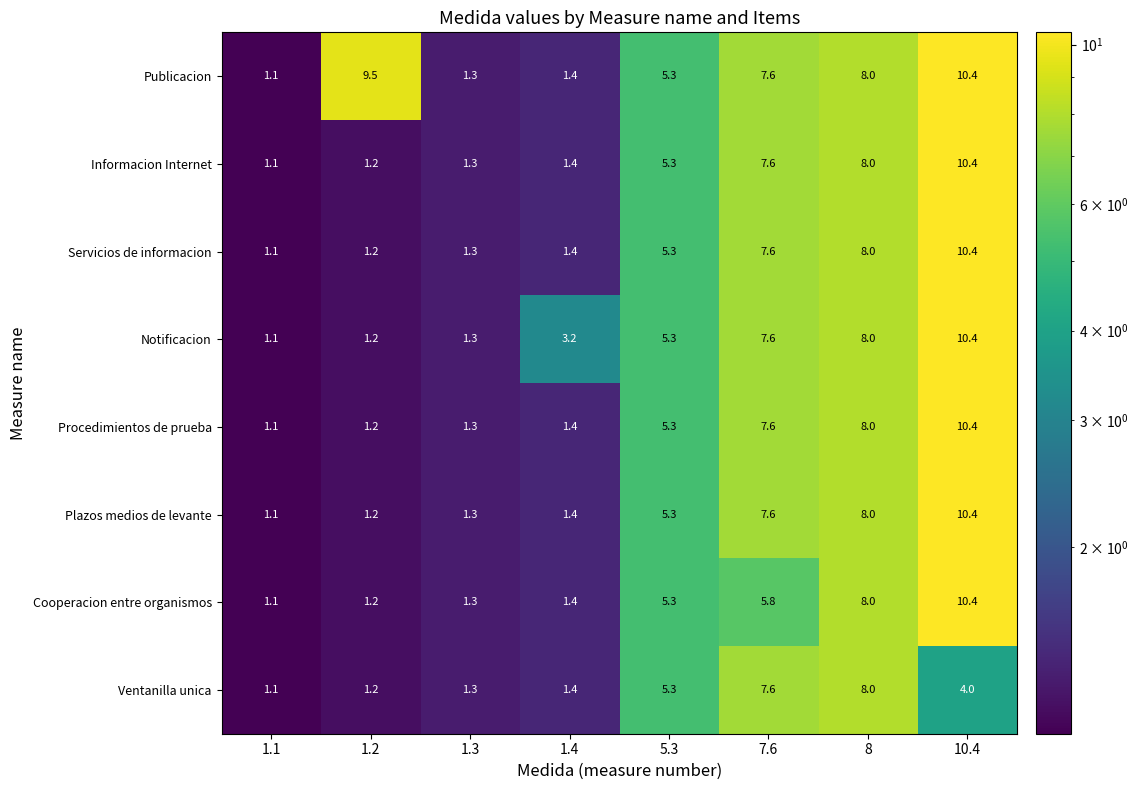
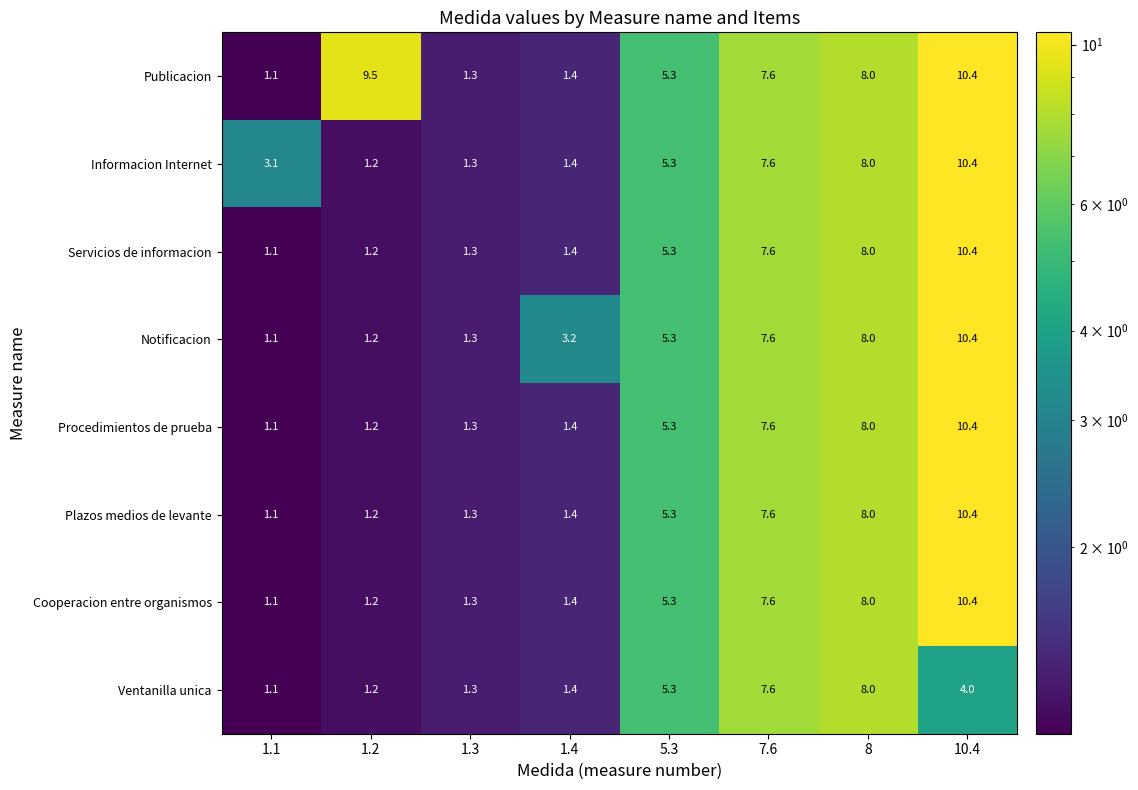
  {
    "Publicacion": {
      "1.1": 1.1,
      "1.2": 9.5,
      "1.3": 1.3,
      "1.4": 1.4,
      "5.3": 5.3,
      "7.6": 7.6,
      "8": 8.0,
      "10.4": 10.4
    },
    "Informacion Internet": {
-     "1.1": 1.1,
+     "1.1": 3.1,
      "1.2": 1.2,
      "1.3": 1.3,
      "1.4": 1.4,
      "5.3": 5.3,
      "7.6": 7.6,
      "8": 8.0,
      "10.4": 10.4
    },
    "Servicios de informacion": {
      "1.1": 1.1,
      "1.2": 1.2,
      "1.3": 1.3,
      "1.4": 1.4,
      "5.3": 5.3,
      "7.6": 7.6,
      "8": 8.0,
      "10.4": 10.4
    },
    "Notificacion": {
      "1.1": 1.1,
      "1.2": 1.2,
      "1.3": 1.3,
      "1.4": 3.2,
      "5.3": 5.3,
      "7.6": 7.6,
      "8": 8.0,
      "10.4": 10.4
    },
    "Procedimientos de prueba": {
      "1.1": 1.1,
      "1.2": 1.2,
      "1.3": 1.3,
      "1.4": 1.4,
      "5.3": 5.3,
      "7.6": 7.6,
      "8": 8.0,
      "10.4": 10.4
    },
    "Plazos medios de levante": {
      "1.1": 1.1,
      "1.2": 1.2,
      "1.3": 1.3,
      "1.4": 1.4,
      "5.3": 5.3,
      "7.6": 7.6,
      "8": 8.0,
      "10.4": 10.4
    },
    "Cooperacion entre organismos": {
      "1.1": 1.1,
      "1.2": 1.2,
      "1.3": 1.3,
      "1.4": 1.4,
      "5.3": 5.3,
-     "7.6": 5.8,
+     "7.6": 7.6,
      "8": 8.0,
      "10.4": 10.4
    },
    "Ventanilla unica": {
      "1.1": 1.1,
      "1.2": 1.2,
      "1.3": 1.3,
      "1.4": 1.4,
      "5.3": 5.3,
      "7.6": 7.6,
      "8": 8.0,
      "10.4": 4.0
    }
  }
